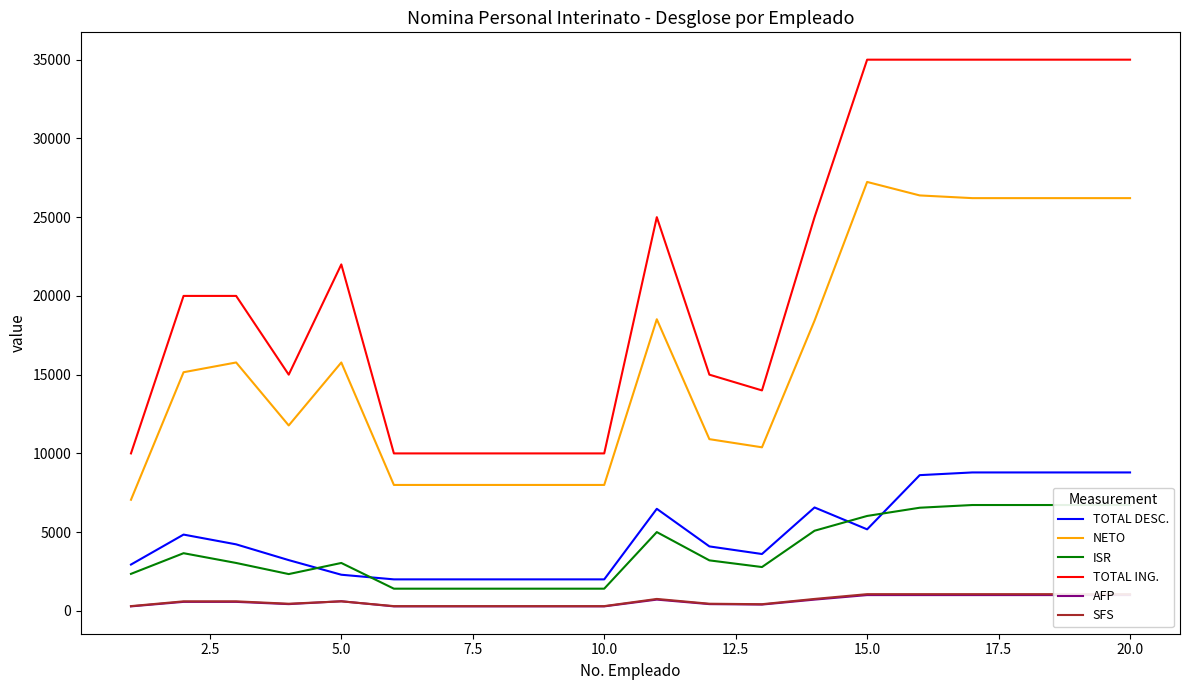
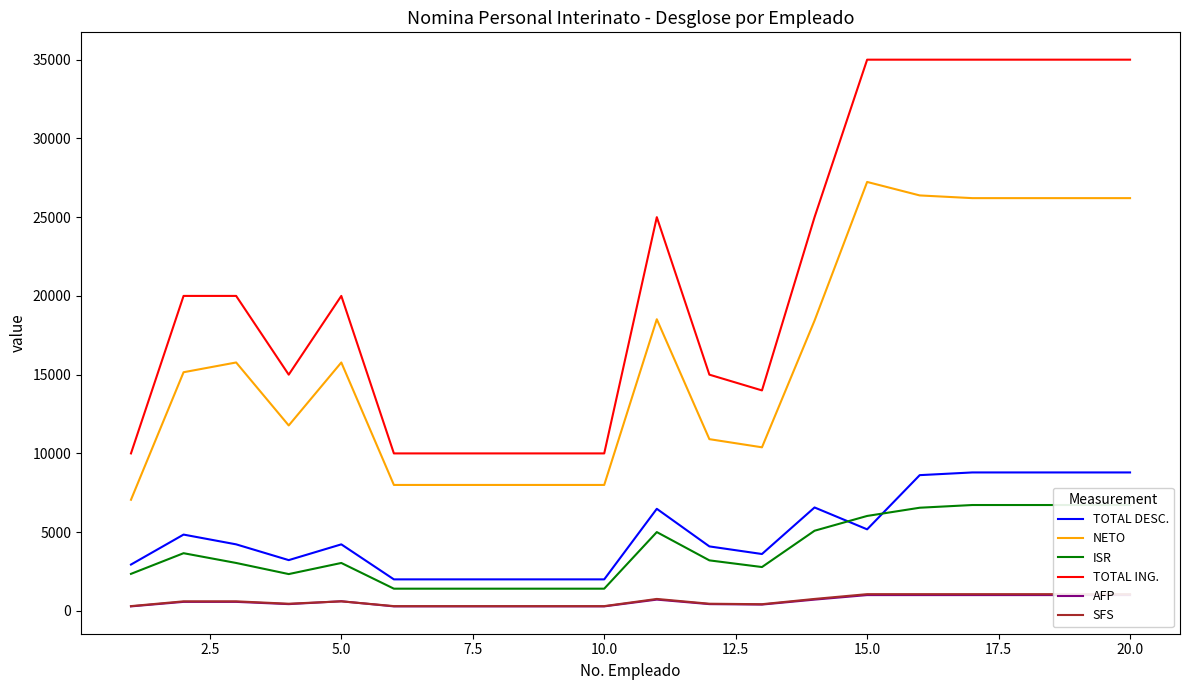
  {
    "TOTAL DESC.": {
-     "5.0": 2300,
+     "5.0": 4200,
      "10.0": 2000,
      "15.0": 5200,
      "20.0": 8800
    },
    "NETO": {
      "5.0": 15800,
      "10.0": 8000,
      "15.0": 27200,
      "20.0": 26200
    },
    "ISR": {
      "5.0": 3000,
      "10.0": 1400,
      "15.0": 6000
    },
    "TOTAL ING.": {
-     "5.0": 22000,
+     "5.0": 20000,
      "10.0": 10000,
      "15.0": 35000,
      "20.0": 35000
    }
  }
